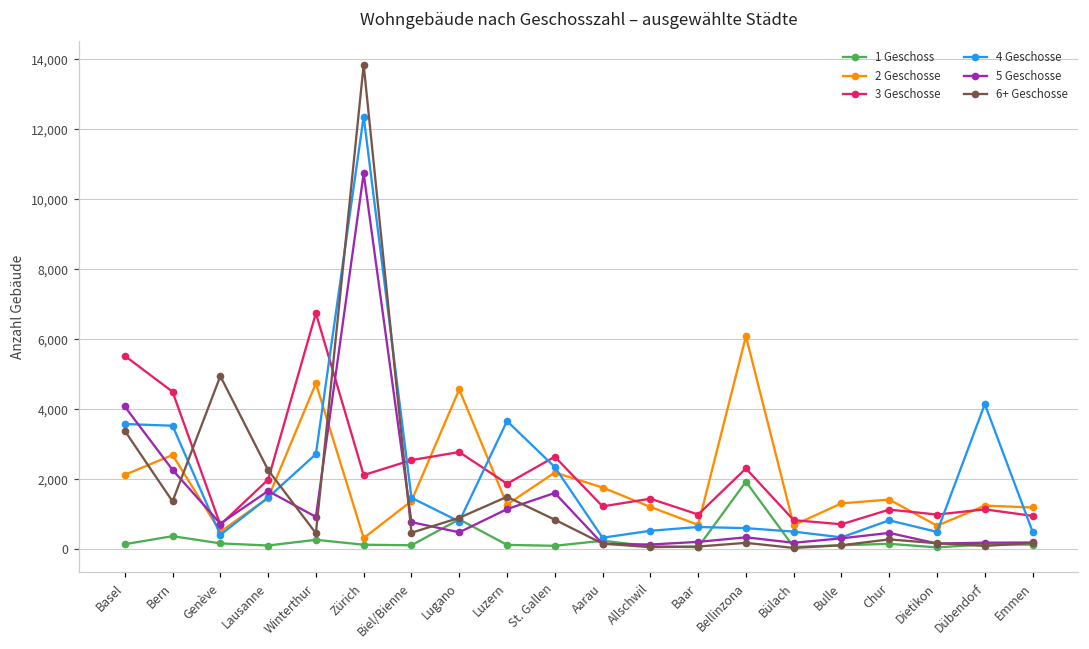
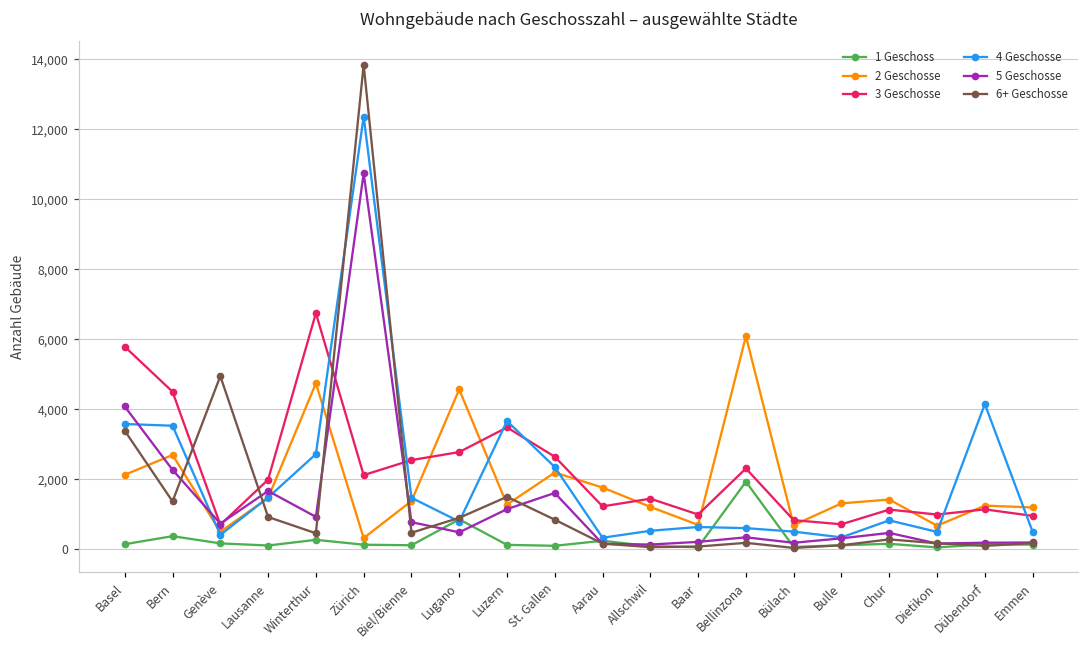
  {
    "1 Geschoss": {
      "Basel": "100",
      "Bern": "400",
      "Genève": "200",
      "Lausanne": "100",
      "Winterthur": "300",
      "Zürich": "100",
      "Biel/Bienne": "100",
      "Luzern": "100",
      "St. Gallen": "100",
      "Aarau": "200",
      "Bellinzona": "1,900",
      "Chur": "200",
      "Dietikon": "100"
    },
    "2 Geschosse": {
      "Basel": "2,100",
      "Bern": "2,700",
      "Genève": "500",
      "Winterthur": "4,700",
      "Zürich": "300",
      "Biel/Bienne": "1,400",
      "Lugano": "4,600",
      "Luzern": "1,300",
      "St. Gallen": "2,200",
      "Aarau": "1,800",
      "Allschwil": "1,200",
      "Bellinzona": "6,100",
      "Bülach": "700",
      "Bulle": "1,300",
      "Chur": "1,400",
      "Dietikon": "700",
      "Dübendorf": "1,200",
      "Emmen": "1,200"
    },
    "3 Geschosse": {
-     "Basel": "5,500",
+     "Basel": "5,800",
      "Bern": "4,500",
      "Lausanne": "2,000",
      "Winterthur": "6,700",
      "Zürich": "2,100",
      "Biel/Bienne": "2,500",
      "Lugano": "2,800",
-     "Luzern": "1,900",
+     "Luzern": "3,500",
      "St. Gallen": "2,600",
      "Aarau": "1,200",
      "Allschwil": "1,400",
      "Baar": "1,000",
      "Bellinzona": "2,300",
      "Bülach": "800",
      "Bulle": "700",
      "Chur": "1,100",
      "Dietikon": "1,000",
      "Dübendorf": "1,100",
      "Emmen": "1,000"
    },
    "4 Geschosse": {
      "Basel": "3,600",
      "Bern": "3,500",
      "Genève": "400",
      "Winterthur": "2,700",
      "Zürich": "12,400",
      "Biel/Bienne": "1,500",
      "Luzern": "3,700",
      "St. Gallen": "2,400",
      "Aarau": "300",
      "Allschwil": "500",
      "Bellinzona": "600",
      "Bülach": "500",
      "Chur": "800",
      "Dietikon": "500",
      "Dübendorf": "4,200",
      "Emmen": "500"
    },
    "5 Geschosse": {
      "Basel": "4,100",
      "Bern": "2,300",
      "Lausanne": "1,700",
      "Winterthur": "900",
      "Zürich": "10,700",
      "Biel/Bienne": "800",
      "Lugano": "500",
      "Luzern": "1,100",
      "St. Gallen": "1,600",
      "Baar": "200",
      "Bellinzona": "300",
      "Bülach": "200",
      "Chur": "500"
    },
    "6+ Geschosse": {
      "Basel": "3,400",
      "Bern": "1,400",
      "Genève": "5,000",
-     "Lausanne": "2,300",
+     "Lausanne": "900",
      "Winterthur": "500",
      "Zürich": "13,800",
      "Biel/Bienne": "500",
      "Luzern": "1,500",
      "St. Gallen": "800",
      "Bellinzona": "200",
      "Chur": "300"
    }
  }
